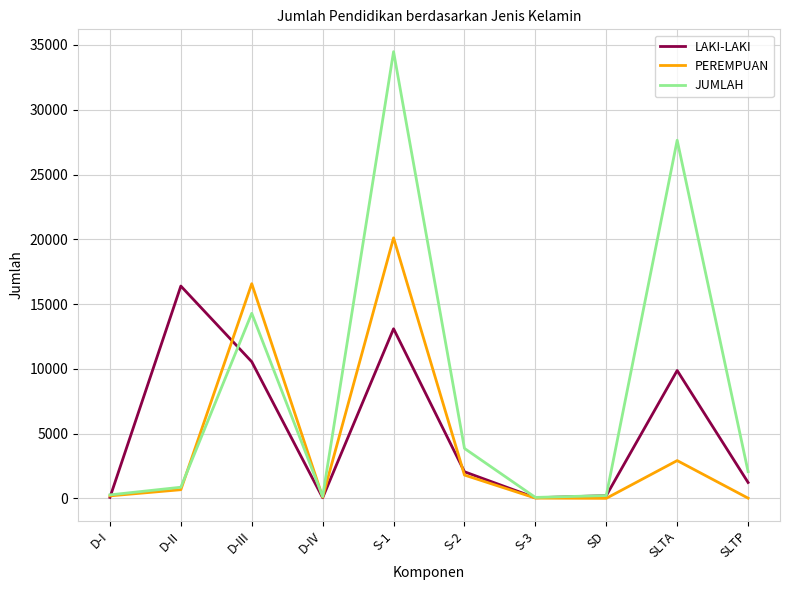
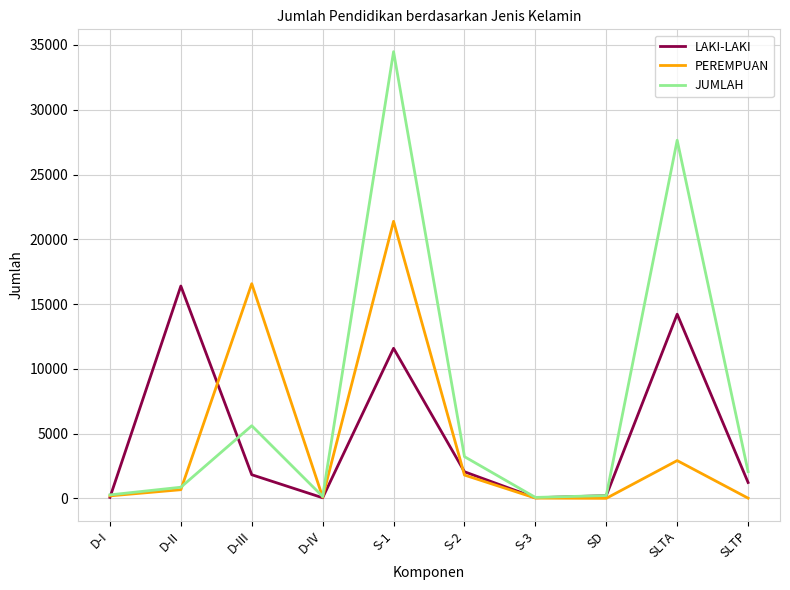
  {
    "LAKI-LAKI": {
      "D-II": 16400,
-     "D-III": 10500,
-     "S-1": 13100,
+     "D-III": 1800,
+     "S-1": 11600,
      "S-2": 2100,
-     "SLTA": 9900,
+     "SLTA": 14200,
      "SLTP": 1200
    },
    "PEREMPUAN": {
      "D-III": 16600,
-     "S-1": 20100,
+     "S-1": 21400,
      "S-2": 1800,
      "SD": 0,
      "SLTA": 2900,
      "SLTP": 0
    },
    "JUMLAH": {
-     "D-III": 14300,
+     "D-III": 5600,
      "S-1": 34500,
-     "S-2": 3900,
+     "S-2": 3200,
      "SLTA": 27600,
      "SLTP": 2100
    }
  }
